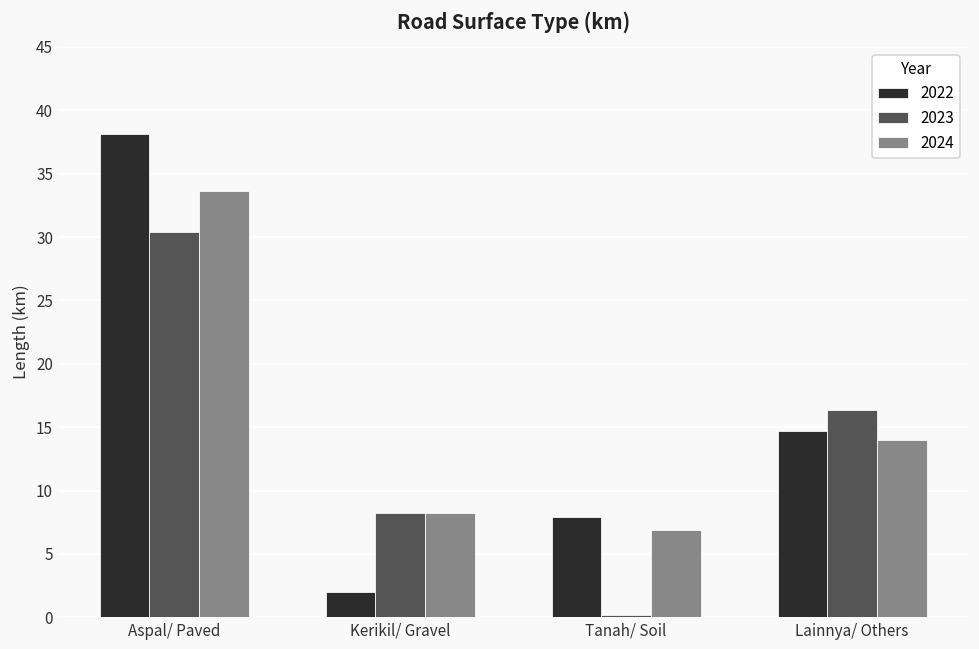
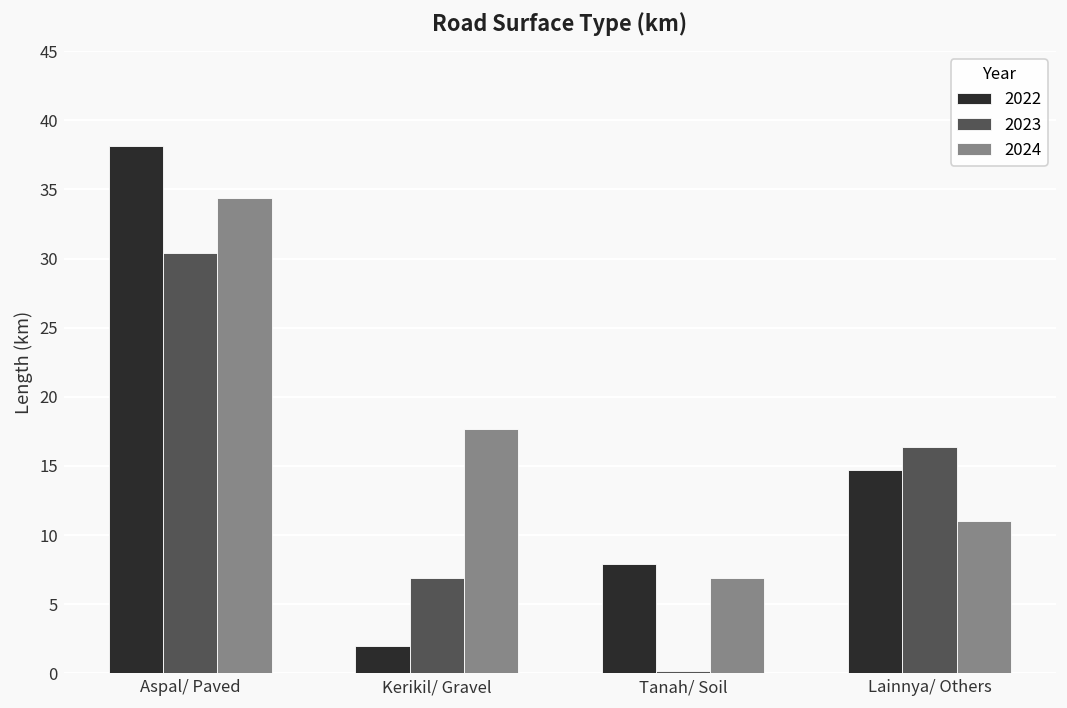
  {
    "2022": {
      "Aspal/ Paved": 38.1,
      "Kerikil/ Gravel": 2.0,
      "Tanah/ Soil": 7.9,
      "Lainnya/ Others": 14.7
    },
    "2023": {
      "Aspal/ Paved": 30.4,
-     "Kerikil/ Gravel": 8.3,
+     "Kerikil/ Gravel": 6.9,
      "Lainnya/ Others": 16.3
    },
    "2024": {
-     "Aspal/ Paved": 33.6,
-     "Kerikil/ Gravel": 8.3,
+     "Aspal/ Paved": 34.4,
+     "Kerikil/ Gravel": 17.7,
      "Tanah/ Soil": 6.9,
-     "Lainnya/ Others": 14.0
+     "Lainnya/ Others": 11.0
    }
  }
